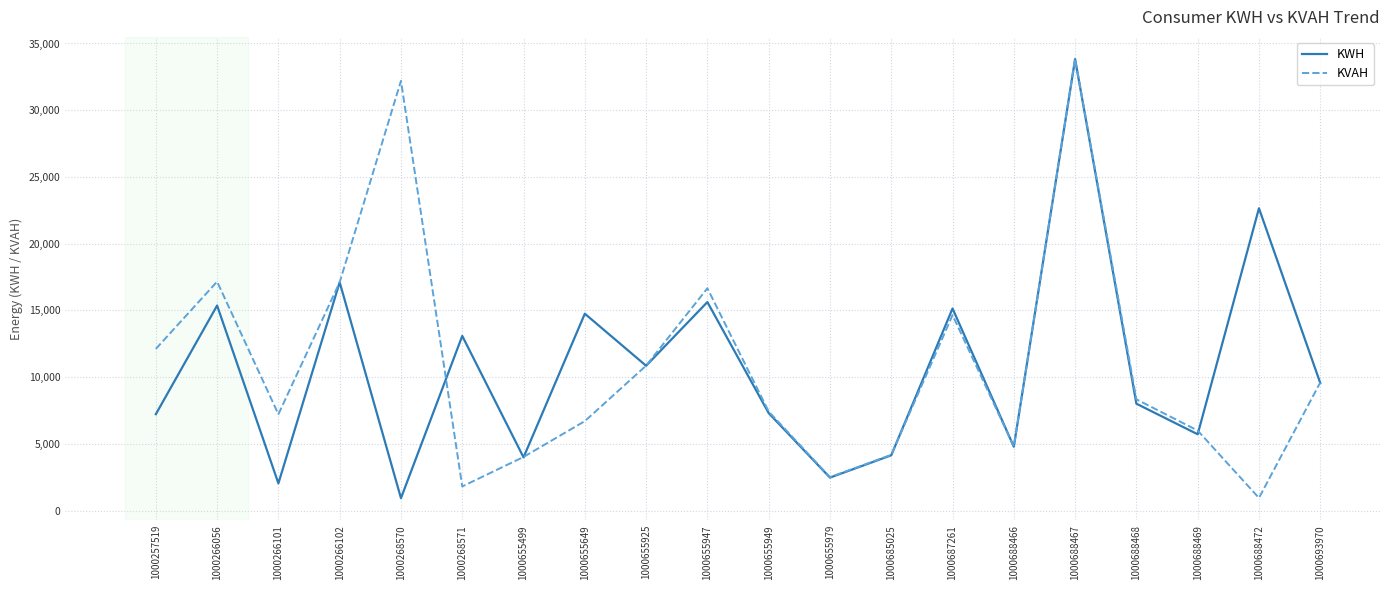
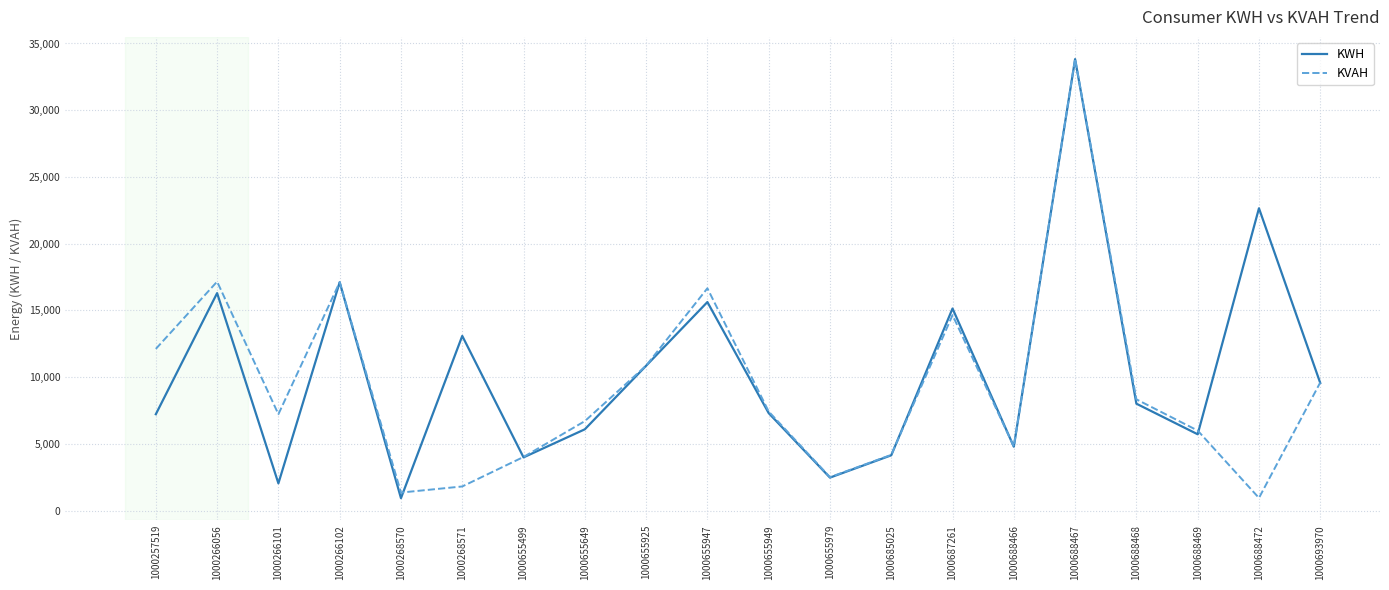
  {
    "KWH": {
      "1000257519": "7,200",
-     "1000266056": "15,400",
+     "1000266056": "16,300",
      "1000266101": "2,000",
      "1000268570": "900",
      "1000268571": "13,100",
-     "1000655649": "14,800",
+     "1000655649": "6,100",
      "1000655947": "15,600",
      "1000687261": "15,100",
      "1000688468": "8,000",
      "1000688469": "5,700",
      "1000688472": "22,700"
    },
    "KVAH": {
      "1000257519": "12,100",
      "1000266056": "17,200",
      "1000266101": "7,200",
-     "1000268570": "32,200",
+     "1000268570": "1,400",
      "1000268571": "1,800",
      "1000655649": "6,700",
      "1000655947": "16,700",
      "1000687261": "14,600",
      "1000688468": "8,300",
      "1000688469": "6,000",
      "1000688472": "900"
    }
  }
